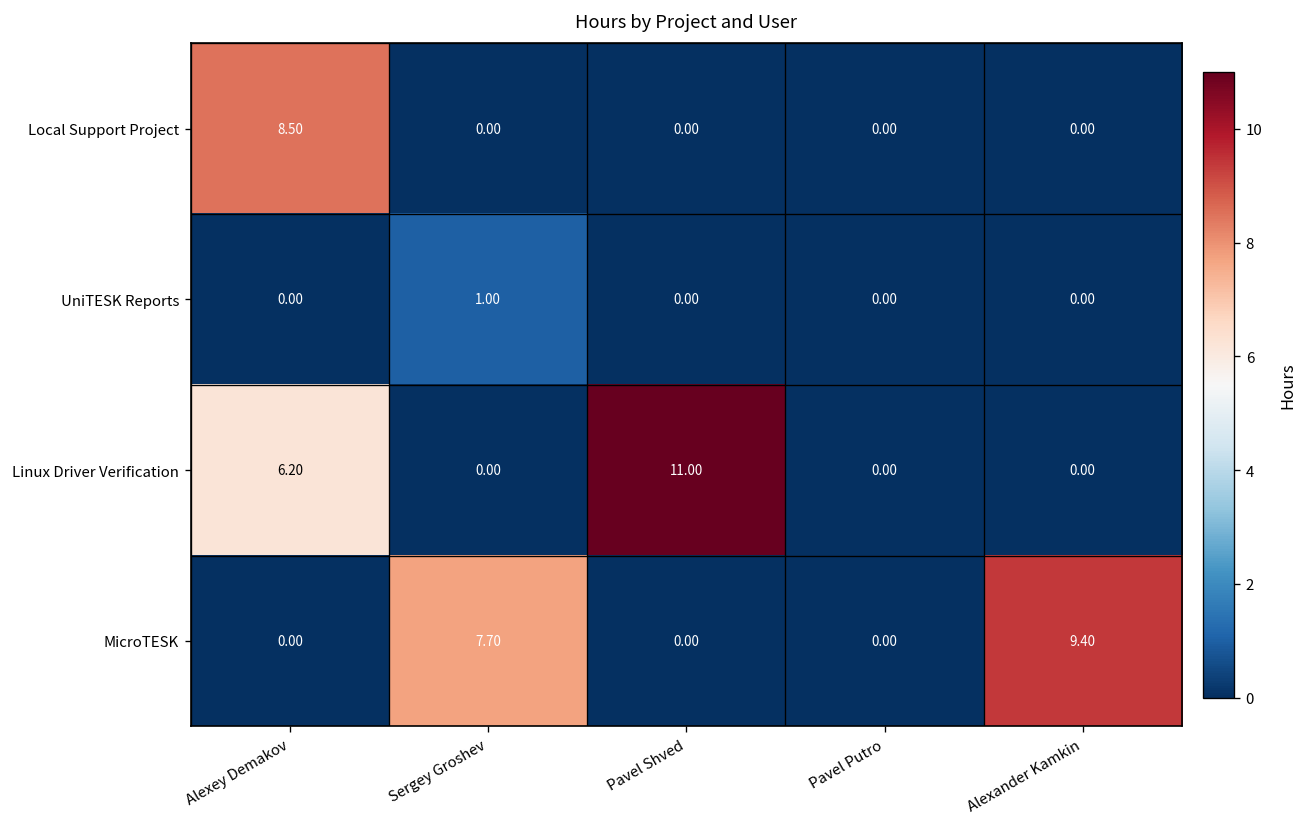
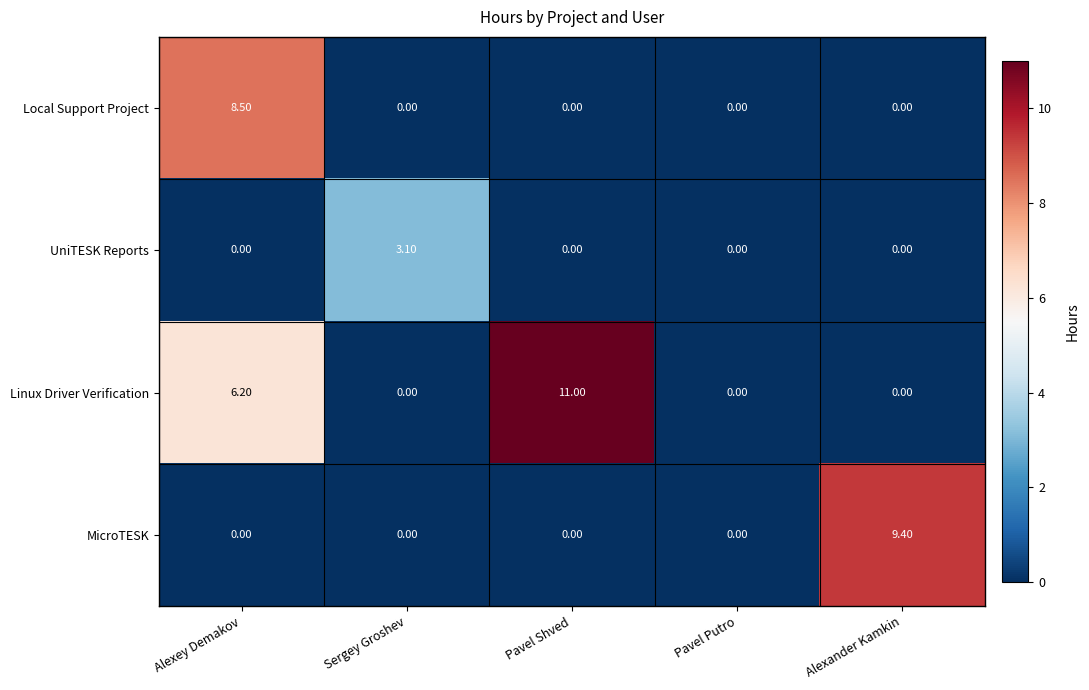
  {
    "Local Support Project": {
      "Alexey Demakov": 8.50,
      "Sergey Groshev": 0.00,
      "Pavel Shved": 0.00,
      "Pavel Putro": 0.00,
      "Alexander Kamkin": 0.00
    },
    "UniTESK Reports": {
      "Alexey Demakov": 0.00,
-     "Sergey Groshev": 1.00,
+     "Sergey Groshev": 3.10,
      "Pavel Shved": 0.00,
      "Pavel Putro": 0.00,
      "Alexander Kamkin": 0.00
    },
    "Linux Driver Verification": {
      "Alexey Demakov": 6.20,
      "Sergey Groshev": 0.00,
      "Pavel Shved": 11.00,
      "Pavel Putro": 0.00,
      "Alexander Kamkin": 0.00
    },
    "MicroTESK": {
      "Alexey Demakov": 0.00,
-     "Sergey Groshev": 7.70,
+     "Sergey Groshev": 0.00,
      "Pavel Shved": 0.00,
      "Pavel Putro": 0.00,
      "Alexander Kamkin": 9.40
    }
  }
